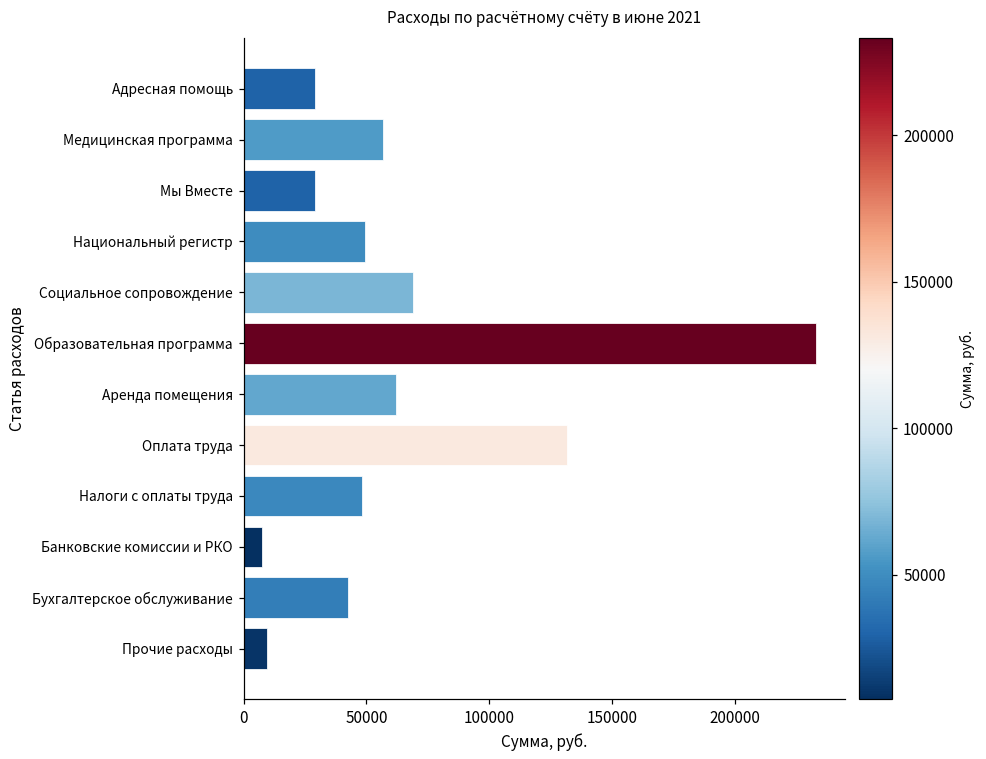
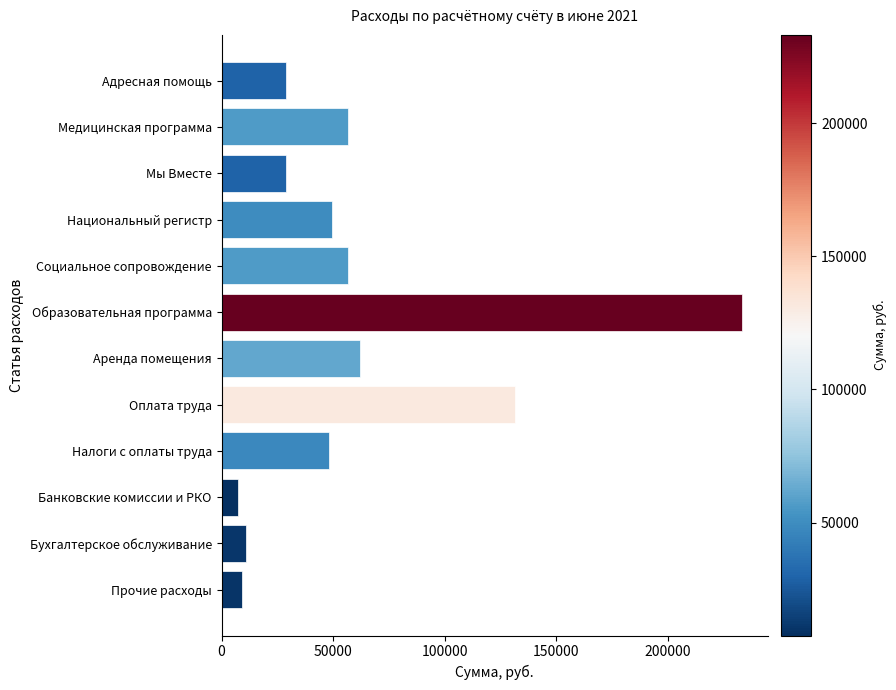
  {
    "Адресная помощь": 29000,
    "Медицинская программа": 57000,
    "Мы Вместе": 29000,
    "Национальный регистр": 49000,
-   "Социальное сопровождение": 69000,
+   "Социальное сопровождение": 57000,
    "Образовательная программа": 233000,
    "Аренда помещения": 62000,
    "Оплата труда": 132000,
    "Налоги с оплаты труда": 48000,
    "Банковские комиссии и РКО": 8000,
-   "Бухгалтерское обслуживание": 43000,
+   "Бухгалтерское обслуживание": 11000,
    "Прочие расходы": 9000
  }
